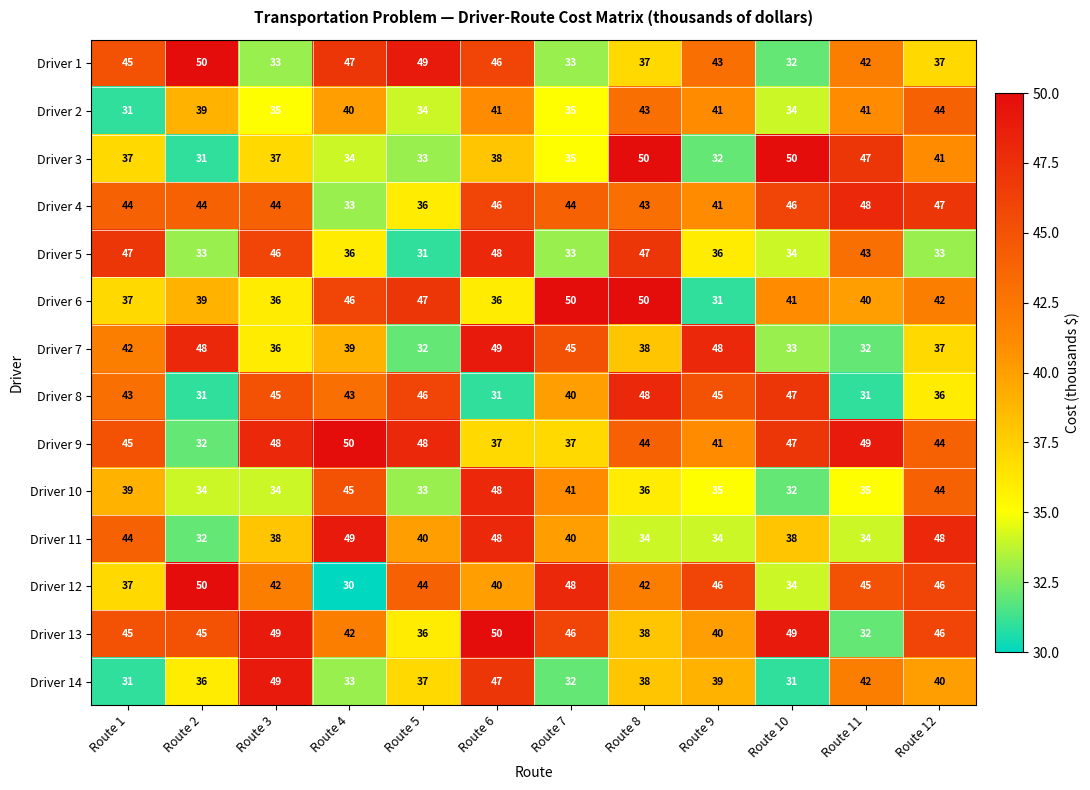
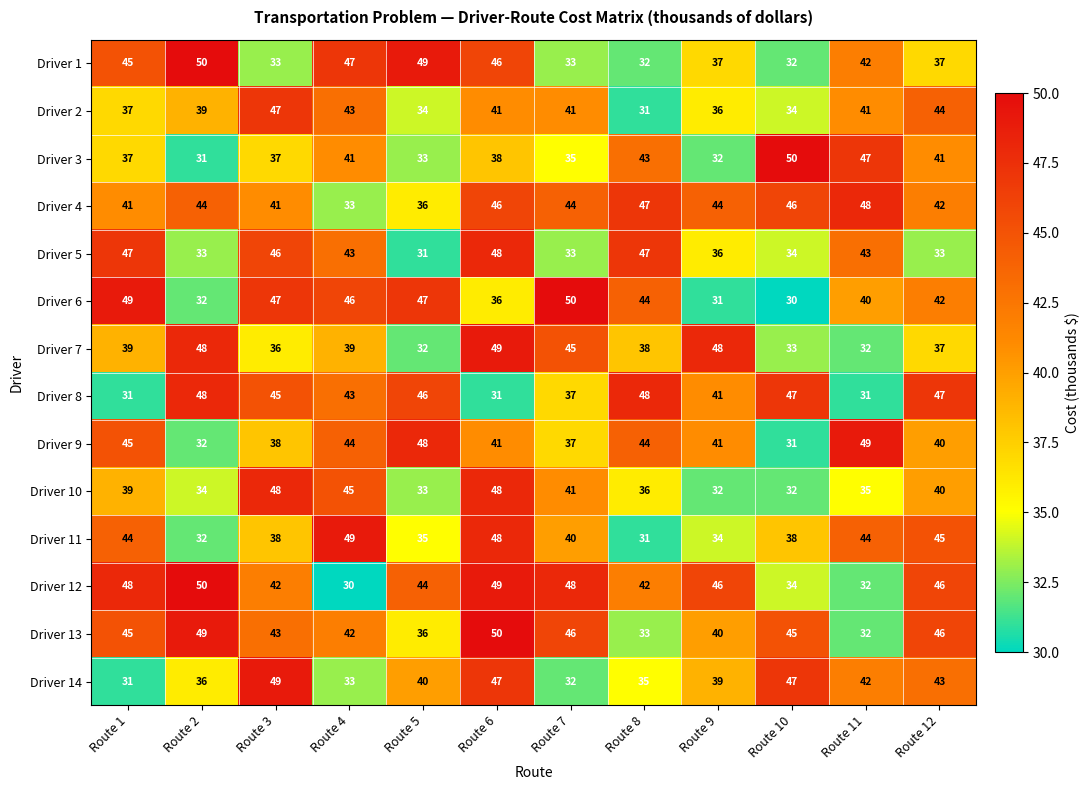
  {
    "Driver 1": {
      "Route 1": 45,
      "Route 2": 50,
      "Route 3": 33,
      "Route 4": 47,
      "Route 5": 49,
      "Route 6": 46,
      "Route 7": 33,
-     "Route 8": 37,
-     "Route 9": 43,
+     "Route 8": 32,
+     "Route 9": 37,
      "Route 10": 32,
      "Route 11": 42,
      "Route 12": 37
    },
    "Driver 2": {
-     "Route 1": 31,
+     "Route 1": 37,
      "Route 2": 39,
-     "Route 3": 35,
-     "Route 4": 40,
+     "Route 3": 47,
+     "Route 4": 43,
      "Route 5": 34,
      "Route 6": 41,
-     "Route 7": 35,
-     "Route 8": 43,
-     "Route 9": 41,
+     "Route 7": 41,
+     "Route 8": 31,
+     "Route 9": 36,
      "Route 10": 34,
      "Route 11": 41,
      "Route 12": 44
    },
    "Driver 3": {
      "Route 1": 37,
      "Route 2": 31,
      "Route 3": 37,
-     "Route 4": 34,
+     "Route 4": 41,
      "Route 5": 33,
      "Route 6": 38,
      "Route 7": 35,
-     "Route 8": 50,
+     "Route 8": 43,
      "Route 9": 32,
      "Route 10": 50,
      "Route 11": 47,
      "Route 12": 41
    },
    "Driver 4": {
-     "Route 1": 44,
+     "Route 1": 41,
      "Route 2": 44,
-     "Route 3": 44,
+     "Route 3": 41,
      "Route 4": 33,
      "Route 5": 36,
      "Route 6": 46,
      "Route 7": 44,
-     "Route 8": 43,
-     "Route 9": 41,
+     "Route 8": 47,
+     "Route 9": 44,
      "Route 10": 46,
      "Route 11": 48,
-     "Route 12": 47
+     "Route 12": 42
    },
    "Driver 5": {
      "Route 1": 47,
      "Route 2": 33,
      "Route 3": 46,
-     "Route 4": 36,
+     "Route 4": 43,
      "Route 5": 31,
      "Route 6": 48,
      "Route 7": 33,
      "Route 8": 47,
      "Route 9": 36,
      "Route 10": 34,
      "Route 11": 43,
      "Route 12": 33
    },
    "Driver 6": {
-     "Route 1": 37,
-     "Route 2": 39,
-     "Route 3": 36,
+     "Route 1": 49,
+     "Route 2": 32,
+     "Route 3": 47,
      "Route 4": 46,
      "Route 5": 47,
      "Route 6": 36,
      "Route 7": 50,
-     "Route 8": 50,
+     "Route 8": 44,
      "Route 9": 31,
-     "Route 10": 41,
+     "Route 10": 30,
      "Route 11": 40,
      "Route 12": 42
    },
    "Driver 7": {
-     "Route 1": 42,
+     "Route 1": 39,
      "Route 2": 48,
      "Route 3": 36,
      "Route 4": 39,
      "Route 5": 32,
      "Route 6": 49,
      "Route 7": 45,
      "Route 8": 38,
      "Route 9": 48,
      "Route 10": 33,
      "Route 11": 32,
      "Route 12": 37
    },
    "Driver 8": {
-     "Route 1": 43,
-     "Route 2": 31,
+     "Route 1": 31,
+     "Route 2": 48,
      "Route 3": 45,
      "Route 4": 43,
      "Route 5": 46,
      "Route 6": 31,
-     "Route 7": 40,
+     "Route 7": 37,
      "Route 8": 48,
-     "Route 9": 45,
+     "Route 9": 41,
      "Route 10": 47,
      "Route 11": 31,
-     "Route 12": 36
+     "Route 12": 47
    },
    "Driver 9": {
      "Route 1": 45,
      "Route 2": 32,
-     "Route 3": 48,
-     "Route 4": 50,
+     "Route 3": 38,
+     "Route 4": 44,
      "Route 5": 48,
-     "Route 6": 37,
+     "Route 6": 41,
      "Route 7": 37,
      "Route 8": 44,
      "Route 9": 41,
-     "Route 10": 47,
+     "Route 10": 31,
      "Route 11": 49,
-     "Route 12": 44
+     "Route 12": 40
    },
    "Driver 10": {
      "Route 1": 39,
      "Route 2": 34,
-     "Route 3": 34,
+     "Route 3": 48,
      "Route 4": 45,
      "Route 5": 33,
      "Route 6": 48,
      "Route 7": 41,
      "Route 8": 36,
-     "Route 9": 35,
+     "Route 9": 32,
      "Route 10": 32,
      "Route 11": 35,
-     "Route 12": 44
+     "Route 12": 40
    },
    "Driver 11": {
      "Route 1": 44,
      "Route 2": 32,
      "Route 3": 38,
      "Route 4": 49,
-     "Route 5": 40,
+     "Route 5": 35,
      "Route 6": 48,
      "Route 7": 40,
-     "Route 8": 34,
+     "Route 8": 31,
      "Route 9": 34,
      "Route 10": 38,
-     "Route 11": 34,
-     "Route 12": 48
+     "Route 11": 44,
+     "Route 12": 45
    },
    "Driver 12": {
-     "Route 1": 37,
+     "Route 1": 48,
      "Route 2": 50,
      "Route 3": 42,
      "Route 4": 30,
      "Route 5": 44,
-     "Route 6": 40,
+     "Route 6": 49,
      "Route 7": 48,
      "Route 8": 42,
      "Route 9": 46,
      "Route 10": 34,
-     "Route 11": 45,
+     "Route 11": 32,
      "Route 12": 46
    },
    "Driver 13": {
      "Route 1": 45,
-     "Route 2": 45,
-     "Route 3": 49,
+     "Route 2": 49,
+     "Route 3": 43,
      "Route 4": 42,
      "Route 5": 36,
      "Route 6": 50,
      "Route 7": 46,
-     "Route 8": 38,
+     "Route 8": 33,
      "Route 9": 40,
-     "Route 10": 49,
+     "Route 10": 45,
      "Route 11": 32,
      "Route 12": 46
    },
    "Driver 14": {
      "Route 1": 31,
      "Route 2": 36,
      "Route 3": 49,
      "Route 4": 33,
-     "Route 5": 37,
+     "Route 5": 40,
      "Route 6": 47,
      "Route 7": 32,
-     "Route 8": 38,
+     "Route 8": 35,
      "Route 9": 39,
-     "Route 10": 31,
+     "Route 10": 47,
      "Route 11": 42,
-     "Route 12": 40
+     "Route 12": 43
    }
  }
